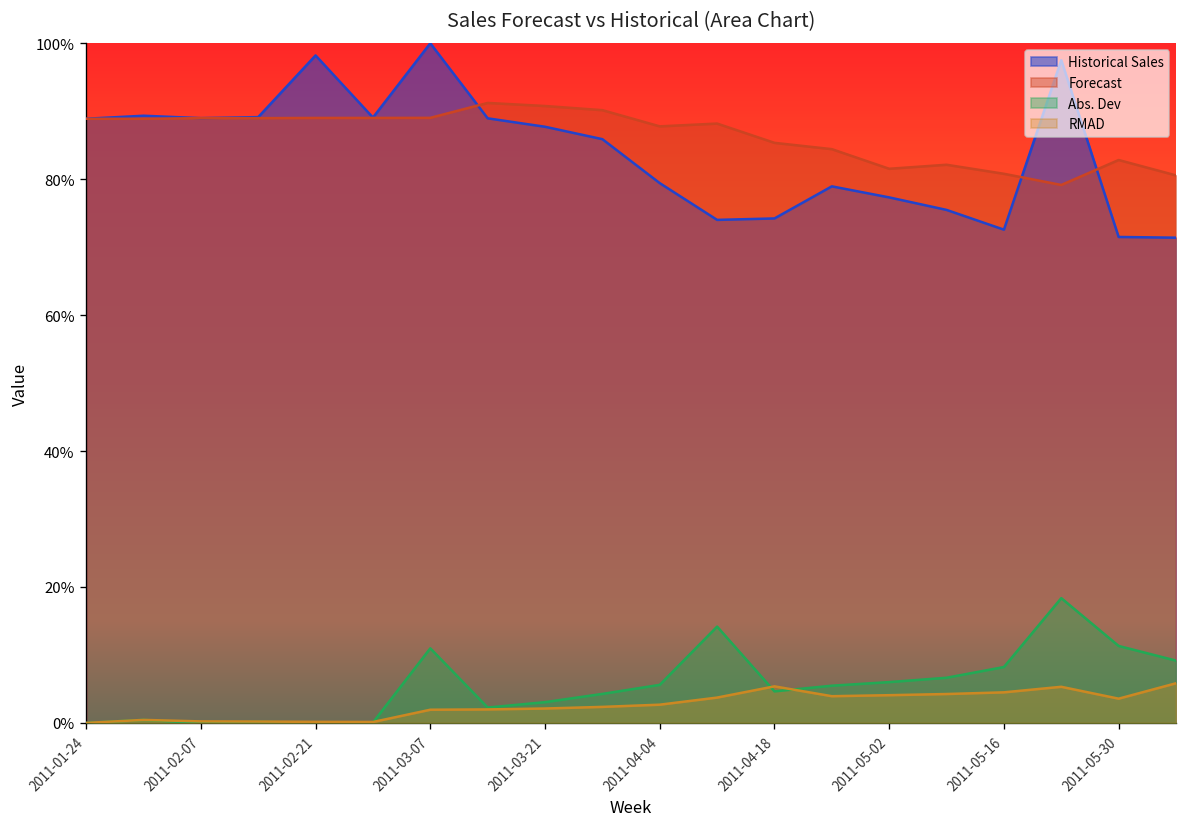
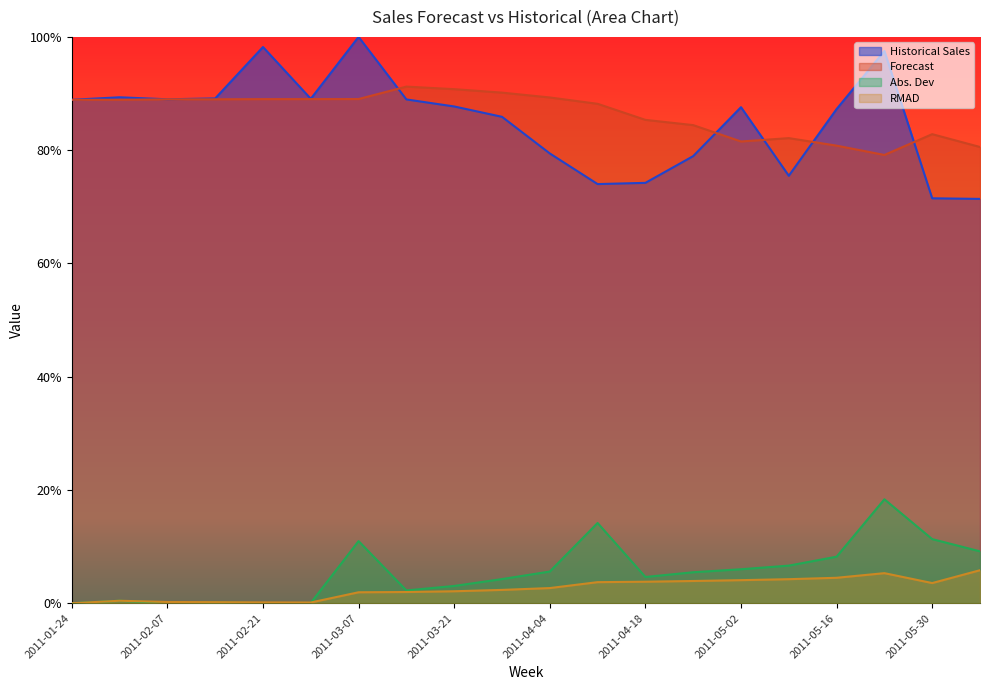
  {
    "Historical Sales": {
      "2011-02-21": "98%",
      "2011-03-07": "100%",
      "2011-03-21": "88%",
      "2011-04-04": "79%",
      "2011-04-18": "74%",
-     "2011-05-02": "77%",
-     "2011-05-16": "73%",
+     "2011-05-02": "88%",
+     "2011-05-16": "87%",
      "2011-05-30": "72%"
    },
    "Forecast": {
      "2011-02-21": "89%",
      "2011-03-07": "89%",
      "2011-03-21": "91%",
-     "2011-04-04": "88%",
+     "2011-04-04": "89%",
      "2011-04-18": "85%",
      "2011-05-02": "82%",
      "2011-05-16": "81%",
      "2011-05-30": "83%"
    },
    "Abs. Dev": {
      "2011-03-07": "11%",
      "2011-03-21": "3%",
      "2011-04-04": "6%",
      "2011-04-18": "5%",
      "2011-05-02": "6%",
      "2011-05-16": "8%",
      "2011-05-30": "11%"
    },
    "RMAD": {
      "2011-03-07": "2%",
      "2011-03-21": "2%",
      "2011-04-04": "3%",
-     "2011-04-18": "5%",
+     "2011-04-18": "4%",
      "2011-05-02": "4%",
      "2011-05-16": "4%",
      "2011-05-30": "4%"
    }
  }
